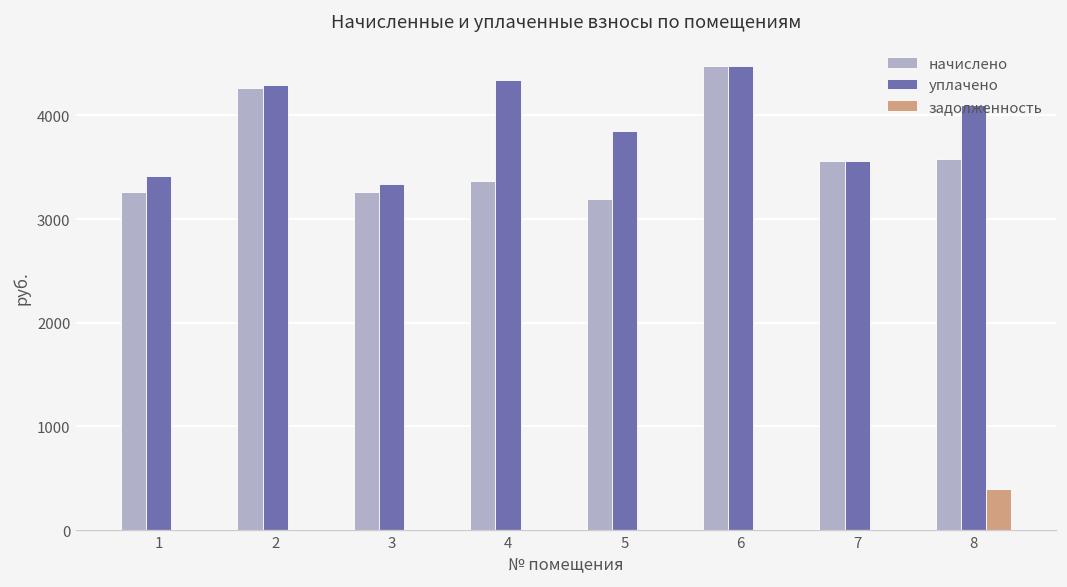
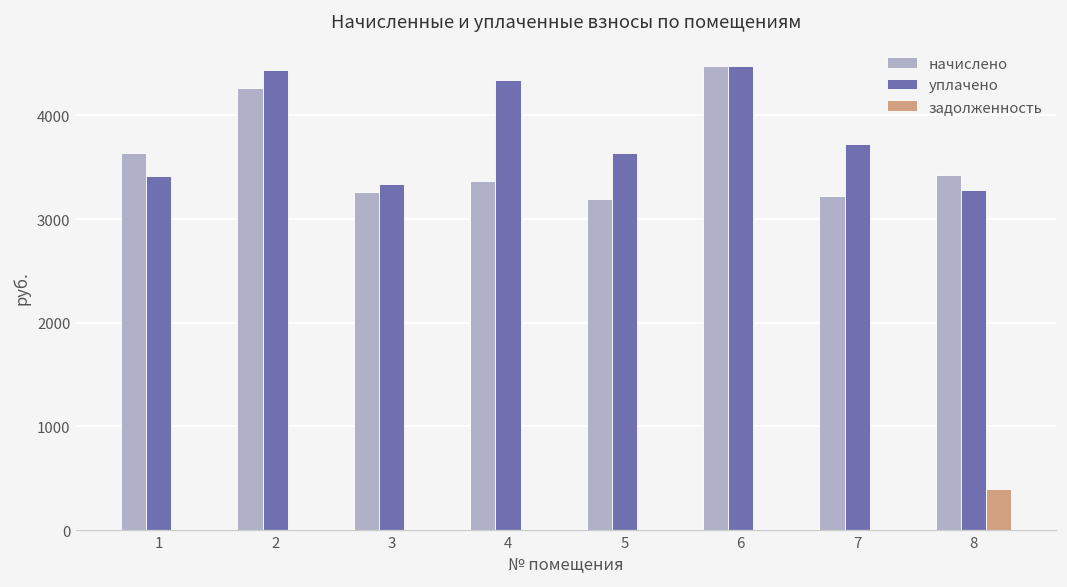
  {
    "начислено": {
-     "1": 3300,
+     "1": 3600,
      "2": 4300,
      "3": 3300,
      "4": 3400,
      "5": 3200,
      "6": 4500,
-     "7": 3600,
-     "8": 3600
+     "7": 3200,
+     "8": 3400
    },
    "уплачено": {
      "1": 3400,
-     "2": 4300,
+     "2": 4400,
      "3": 3300,
      "4": 4300,
-     "5": 3900,
+     "5": 3600,
      "6": 4500,
-     "7": 3600,
-     "8": 4100
+     "7": 3700,
+     "8": 3300
    },
    "задолженность": {
      "1": 0,
      "2": 0,
      "3": 0,
      "4": 0,
      "5": 0,
      "6": 0,
      "7": 0,
      "8": 400
    }
  }
